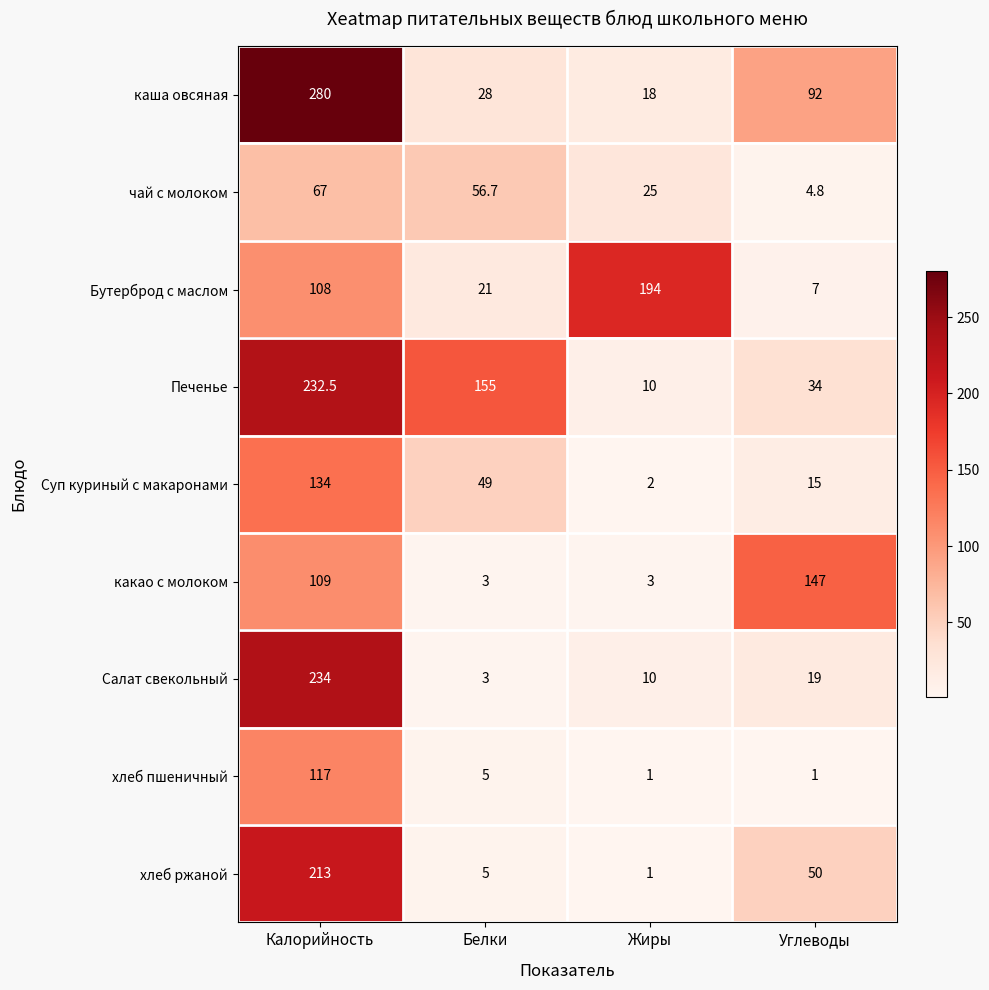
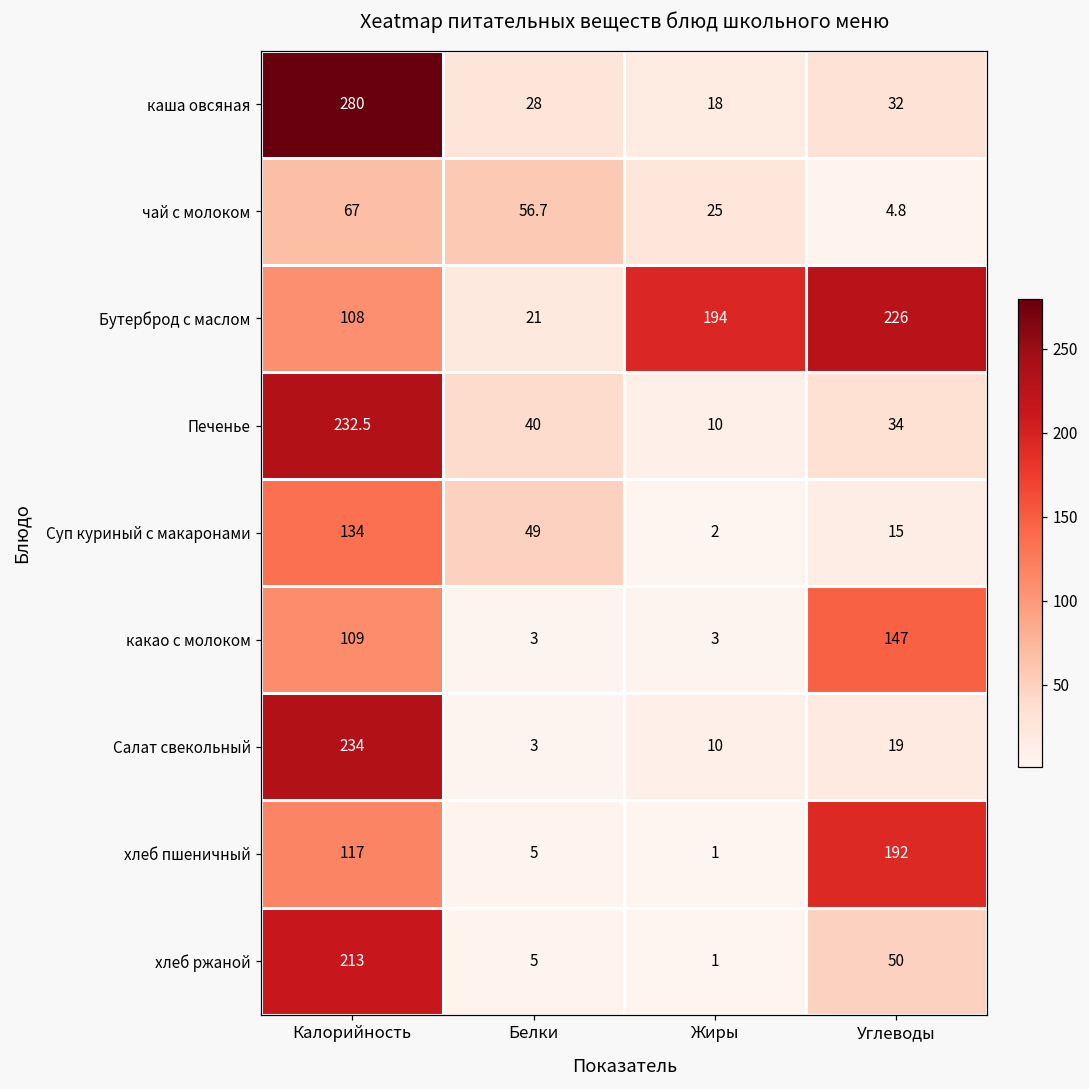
  {
    "каша овсяная": {
      "Калорийность": 280,
      "Белки": 28,
      "Жиры": 18,
-     "Углеводы": 92
+     "Углеводы": 32
    },
    "чай с молоком": {
      "Калорийность": 67,
      "Белки": 56.7,
      "Жиры": 25,
      "Углеводы": 4.8
    },
    "Бутерброд с маслом": {
      "Калорийность": 108,
      "Белки": 21,
      "Жиры": 194,
-     "Углеводы": 7
+     "Углеводы": 226
    },
    "Печенье": {
      "Калорийность": 232.5,
-     "Белки": 155,
+     "Белки": 40,
      "Жиры": 10,
      "Углеводы": 34
    },
    "Суп куриный с макаронами": {
      "Калорийность": 134,
      "Белки": 49,
      "Жиры": 2,
      "Углеводы": 15
    },
    "какао с молоком": {
      "Калорийность": 109,
      "Белки": 3,
      "Жиры": 3,
      "Углеводы": 147
    },
    "Салат свекольный": {
      "Калорийность": 234,
      "Белки": 3,
      "Жиры": 10,
      "Углеводы": 19
    },
    "хлеб пшеничный": {
      "Калорийность": 117,
      "Белки": 5,
      "Жиры": 1,
-     "Углеводы": 1
+     "Углеводы": 192
    },
    "хлеб ржаной": {
      "Калорийность": 213,
      "Белки": 5,
      "Жиры": 1,
      "Углеводы": 50
    }
  }
